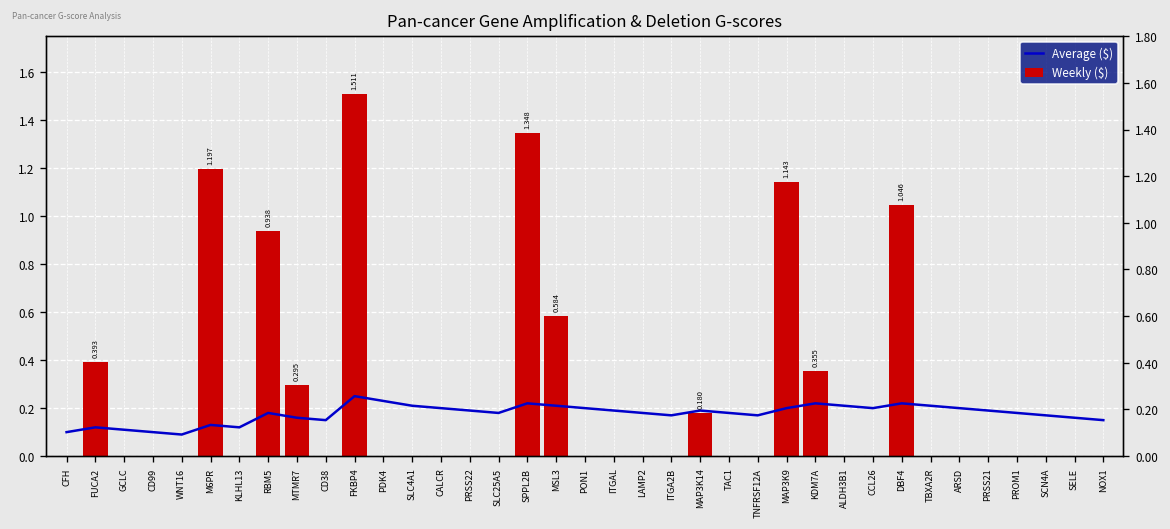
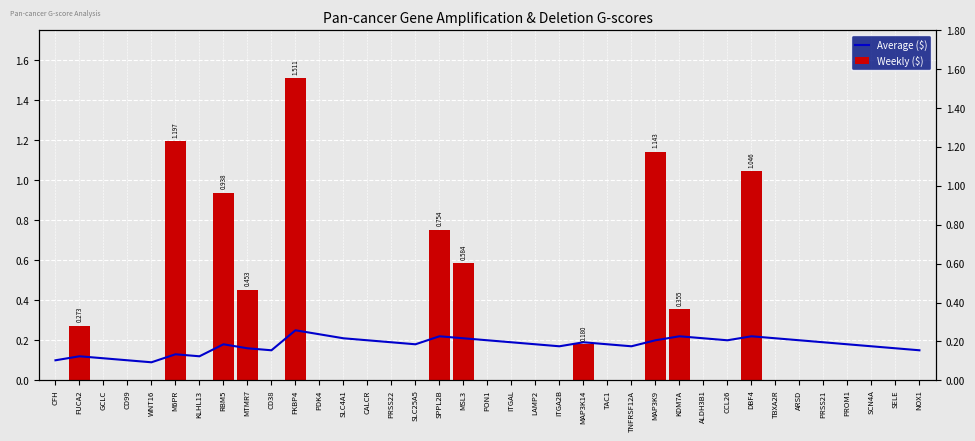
  {
    "Weekly ($)": {
-     "FUCA2": 0.393,
+     "FUCA2": 0.273,
      "M6PR": 1.197,
      "RBM5": 0.938,
-     "MTMR7": 0.295,
+     "MTMR7": 0.453,
      "FKBP4": 1.511,
-     "SPPL2B": 1.348,
+     "SPPL2B": 0.754,
      "MSL3": 0.584,
      "MAP3K9": 1.143,
      "KDM7A": 0.355,
      "DBF4": 1.046
    }
  }
